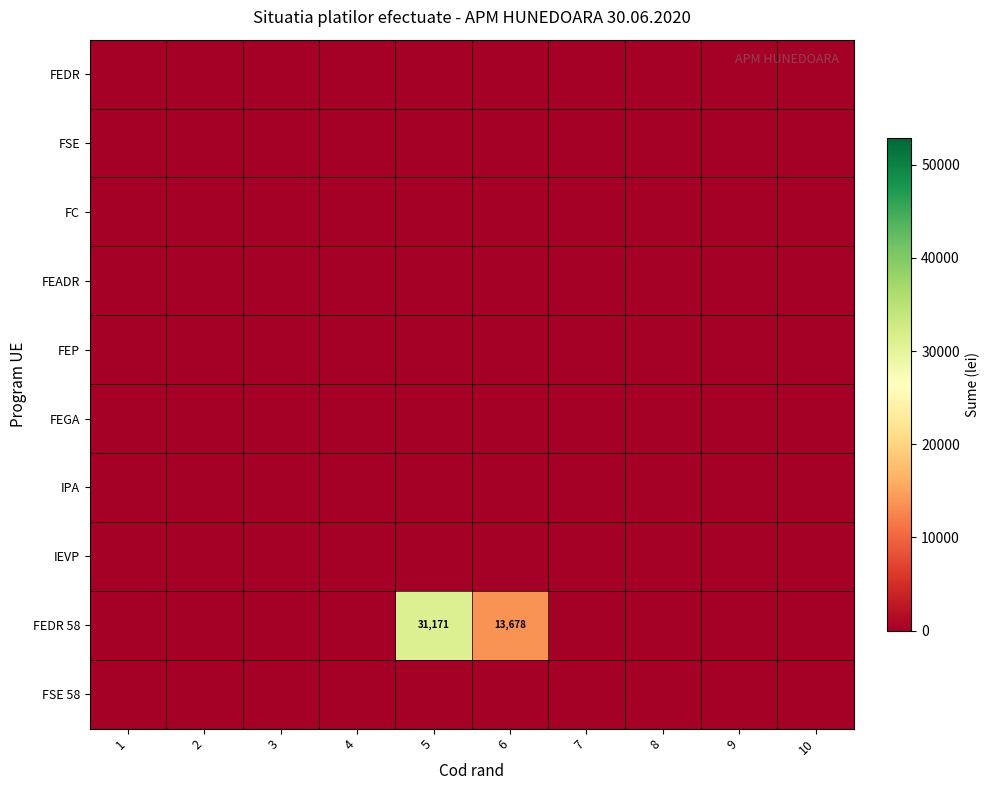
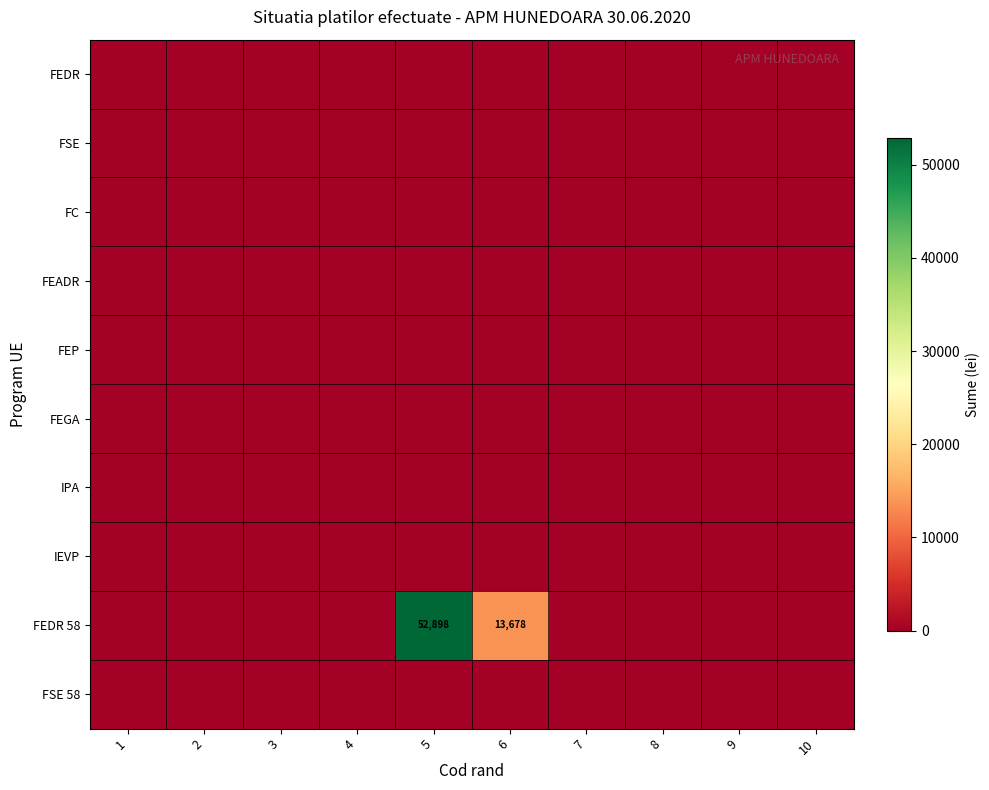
  {
    "FEDR 58": {
-     "5": "31,171",
+     "5": "52,898",
      "6": "13,678"
    }
  }
